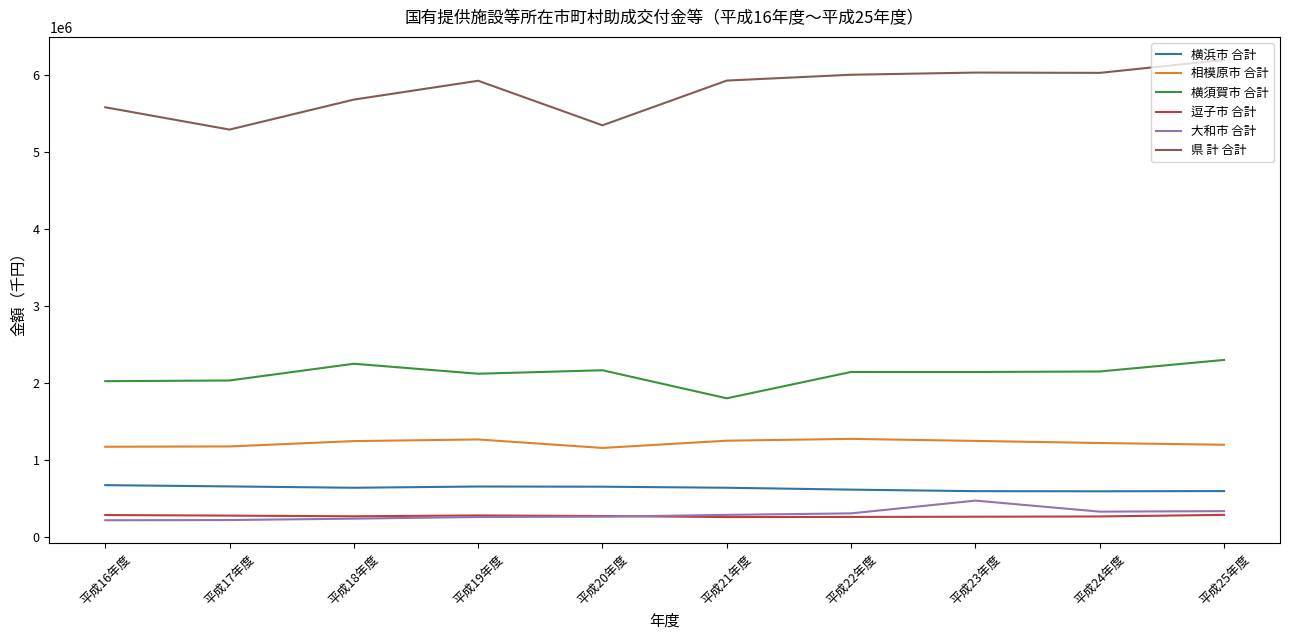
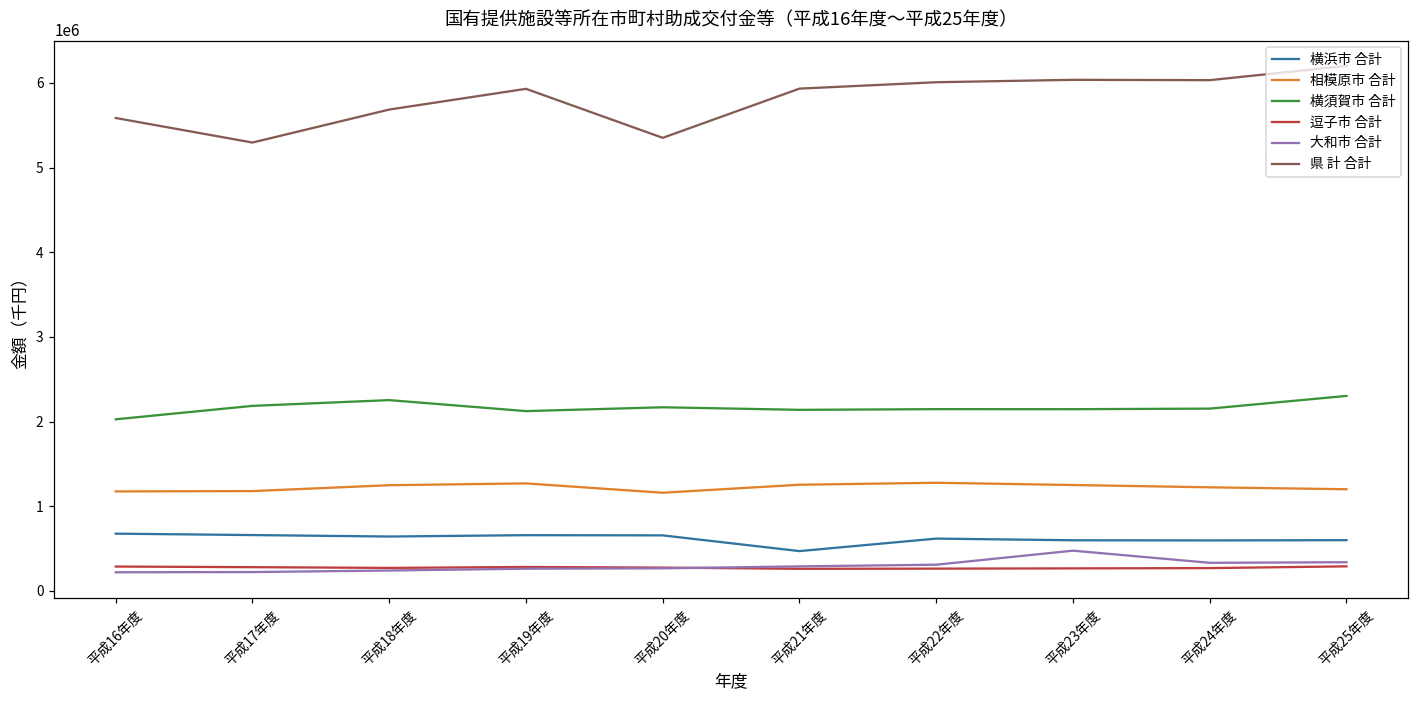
  {
    "横浜市 合計": {
      "平成16年度": 700000,
      "平成17年度": 700000,
      "平成18年度": 600000,
      "平成19年度": 700000,
      "平成20年度": 700000,
-     "平成21年度": 600000,
+     "平成21年度": 500000,
      "平成22年度": 600000,
      "平成23年度": 600000,
      "平成24年度": 600000,
      "平成25年度": 600000
    },
    "相模原市 合計": {
      "平成16年度": 1200000,
      "平成17年度": 1200000,
      "平成18年度": 1200000,
      "平成19年度": 1300000,
      "平成20年度": 1200000,
      "平成21年度": 1300000,
      "平成22年度": 1300000,
      "平成23年度": 1300000,
      "平成24年度": 1200000,
      "平成25年度": 1200000
    },
    "横須賀市 合計": {
      "平成16年度": 2000000,
-     "平成17年度": 2000000,
+     "平成17年度": 2200000,
      "平成18年度": 2300000,
      "平成19年度": 2100000,
      "平成20年度": 2200000,
-     "平成21年度": 1800000,
+     "平成21年度": 2100000,
      "平成22年度": 2100000,
      "平成23年度": 2100000,
      "平成24年度": 2200000,
      "平成25年度": 2300000
    },
    "逗子市 合計": {
      "平成16年度": 300000,
      "平成17年度": 300000,
      "平成22年度": 300000,
      "平成23年度": 300000,
      "平成24年度": 300000,
      "平成25年度": 300000
    },
    "大和市 合計": {
      "平成16年度": 200000,
      "平成17年度": 200000,
      "平成22年度": 300000,
      "平成23年度": 500000,
      "平成24年度": 300000,
      "平成25年度": 300000
    },
    "県 計 合計": {
      "平成16年度": 5600000,
      "平成17年度": 5300000,
      "平成18年度": 5700000,
      "平成19年度": 5900000,
      "平成20年度": 5400000,
      "平成21年度": 5900000,
      "平成22年度": 6000000,
      "平成23年度": 6000000,
      "平成24年度": 6000000
    }
  }
